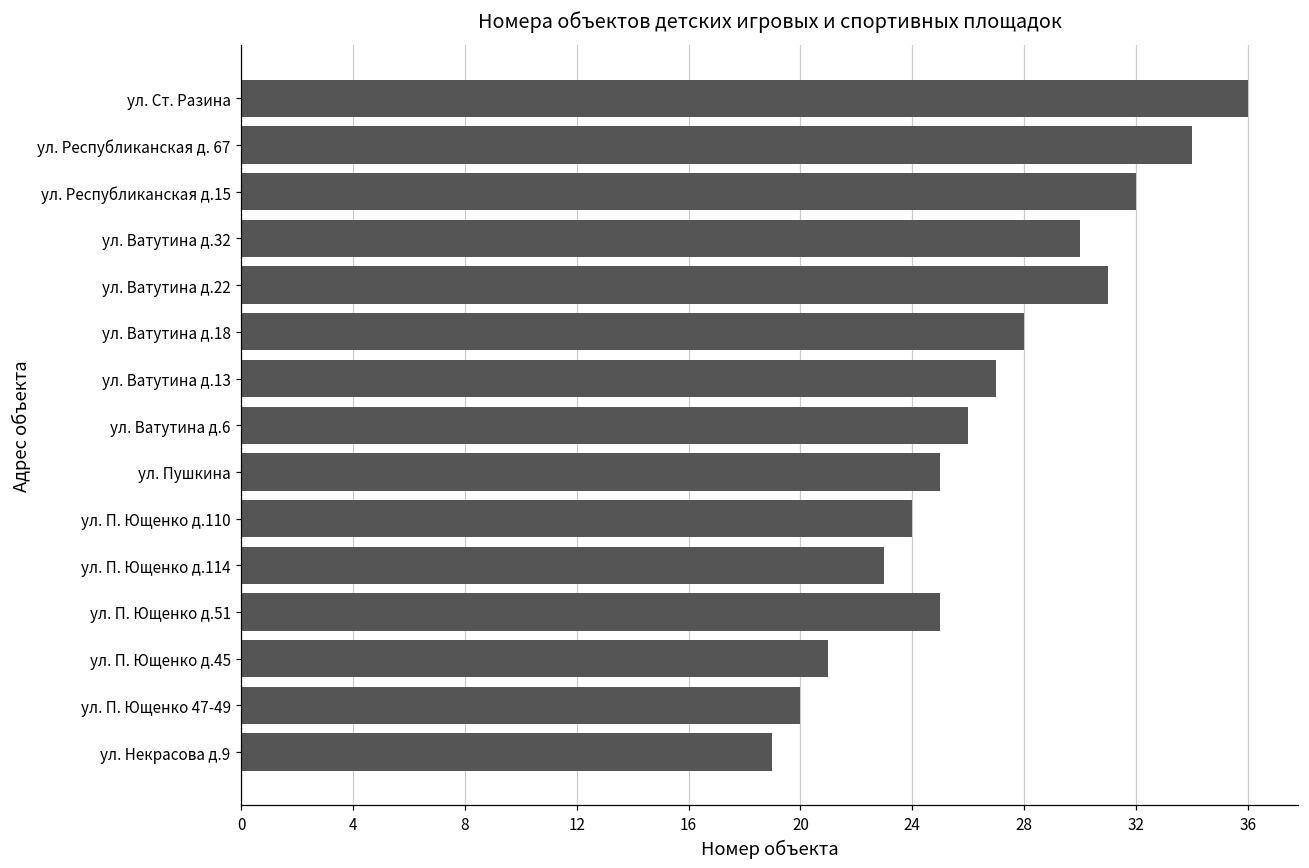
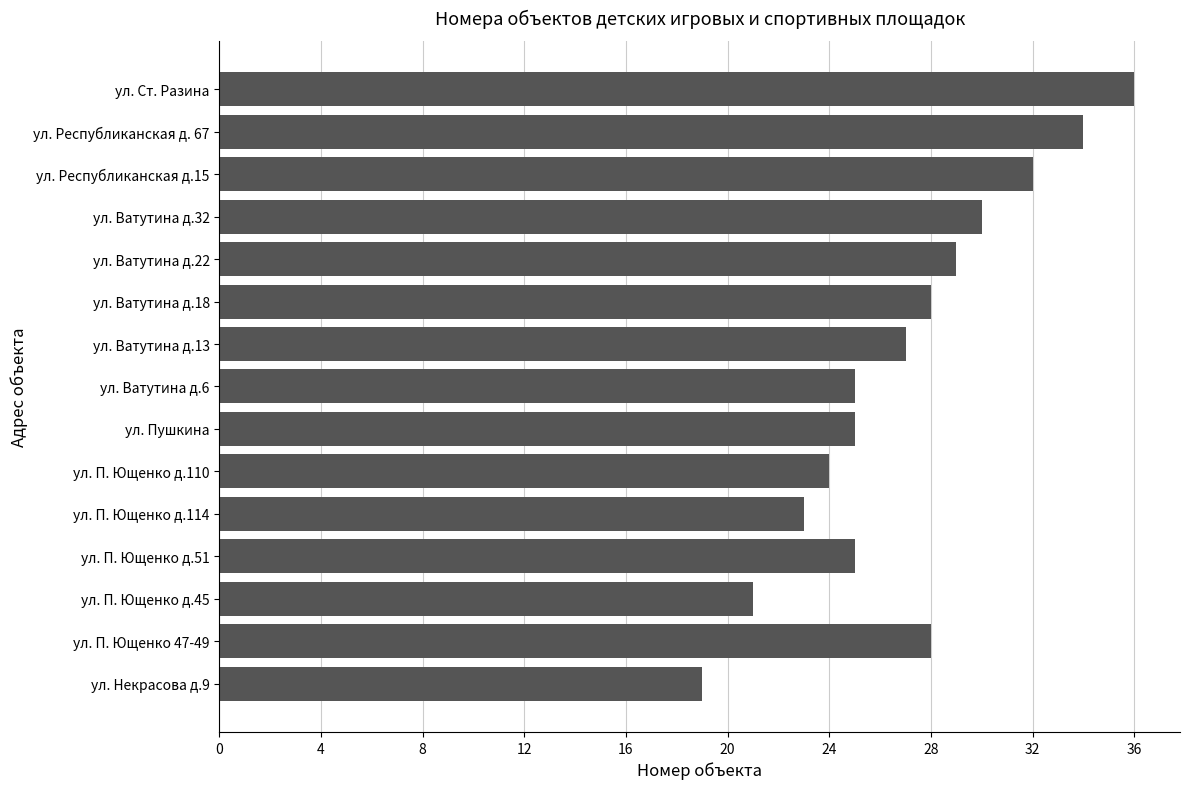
  {
    "ул. Ст. Разина": 36,
    "ул. Республиканская д. 67": 34,
    "ул. Республиканская д.15": 32,
    "ул. Ватутина д.32": 30,
-   "ул. Ватутина д.22": 31,
+   "ул. Ватутина д.22": 29,
    "ул. Ватутина д.18": 28,
    "ул. Ватутина д.13": 27,
-   "ул. Ватутина д.6": 26,
+   "ул. Ватутина д.6": 25,
    "ул. Пушкина": 25,
    "ул. П. Ющенко д.110": 24,
    "ул. П. Ющенко д.114": 23,
    "ул. П. Ющенко д.51": 25,
    "ул. П. Ющенко д.45": 21,
-   "ул. П. Ющенко 47-49": 20,
+   "ул. П. Ющенко 47-49": 28,
    "ул. Некрасова д.9": 19
  }
